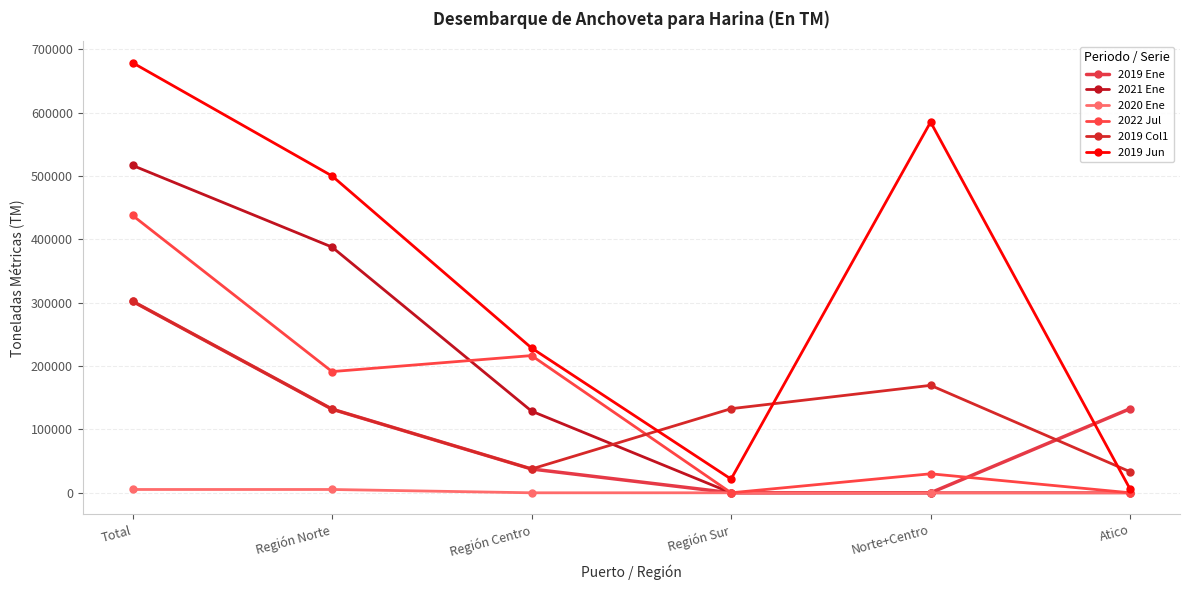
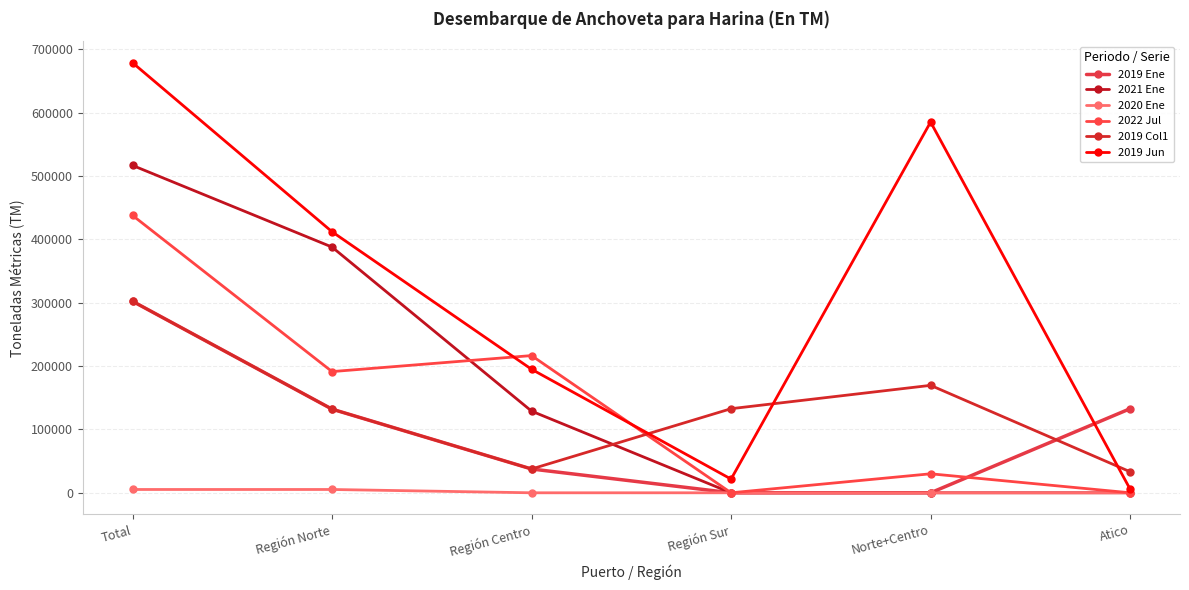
  {
    "2019 Jun": {
      "Total": 680000,
-     "Región Norte": 500000,
-     "Región Centro": 230000,
+     "Región Norte": 410000,
+     "Región Centro": 200000,
      "Región Sur": 20000,
      "Norte+Centro": 590000,
      "Atico": 10000
    }
  }
